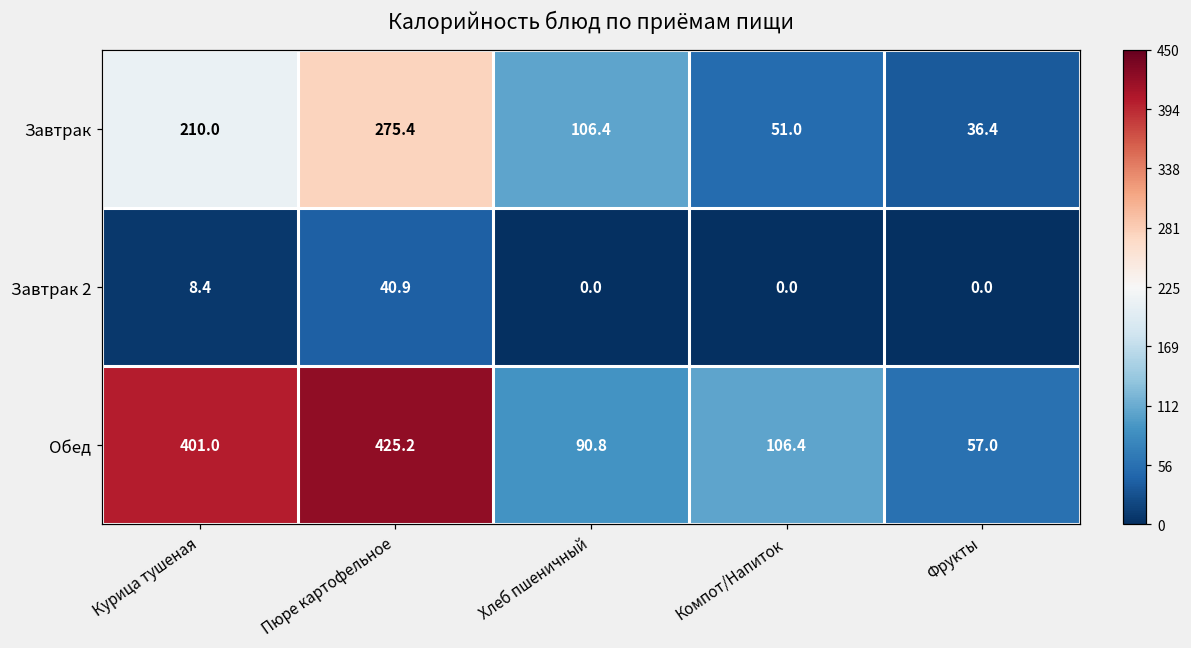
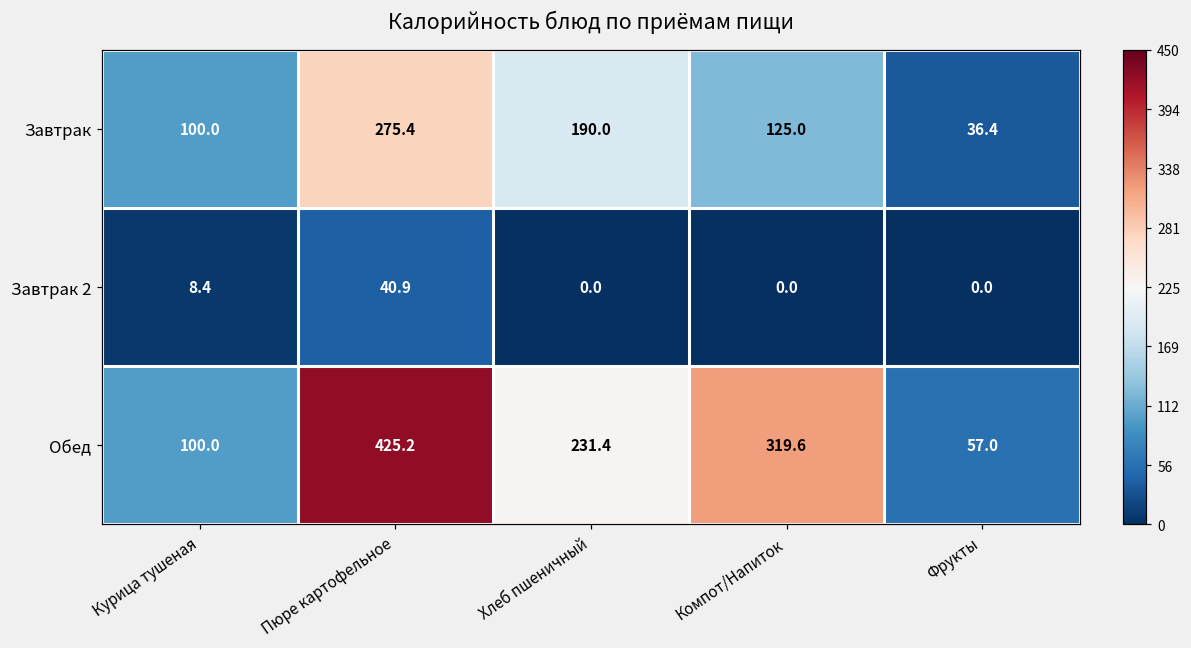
  {
    "Завтрак": {
-     "Курица тушеная": 210.0,
+     "Курица тушеная": 100.0,
      "Пюре картофельное": 275.4,
-     "Хлеб пшеничный": 106.4,
-     "Компот/Напиток": 51.0,
+     "Хлеб пшеничный": 190.0,
+     "Компот/Напиток": 125.0,
      "Фрукты": 36.4
    },
    "Завтрак 2": {
      "Курица тушеная": 8.4,
      "Пюре картофельное": 40.9,
      "Хлеб пшеничный": 0.0,
      "Компот/Напиток": 0.0,
      "Фрукты": 0.0
    },
    "Обед": {
-     "Курица тушеная": 401.0,
+     "Курица тушеная": 100.0,
      "Пюре картофельное": 425.2,
-     "Хлеб пшеничный": 90.8,
-     "Компот/Напиток": 106.4,
+     "Хлеб пшеничный": 231.4,
+     "Компот/Напиток": 319.6,
      "Фрукты": 57.0
    }
  }
